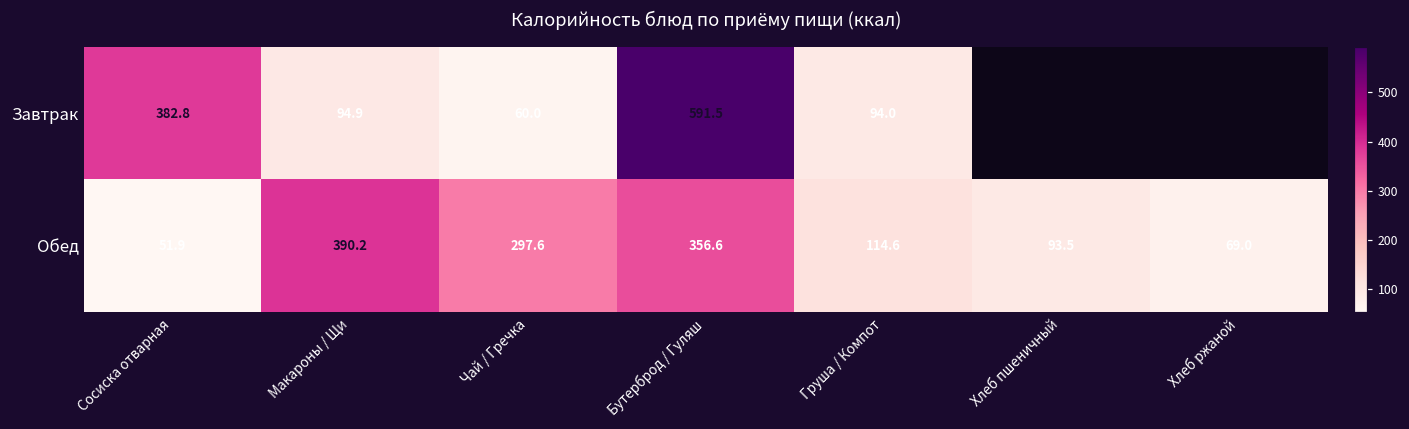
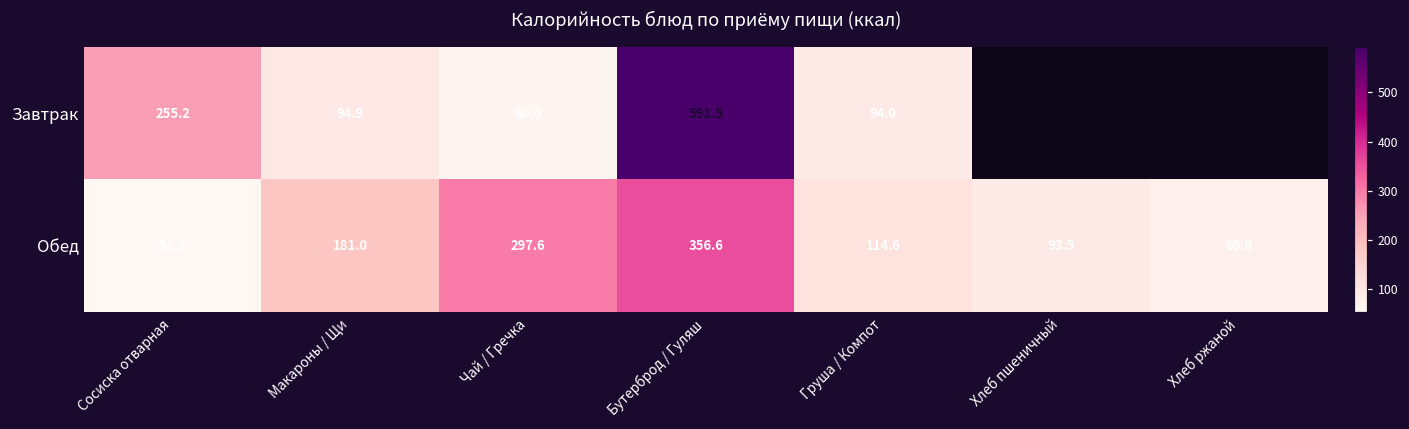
  {
    "Завтрак": {
-     "Сосиска отварная": 382.8,
+     "Сосиска отварная": 255.2,
      "Бутерброд / Гуляш": 591.5
    },
    "Обед": {
-     "Макароны / Щи": 390.2,
+     "Макароны / Щи": 181.0,
      "Чай / Гречка": 297.6,
      "Бутерброд / Гуляш": 356.6
    }
  }
